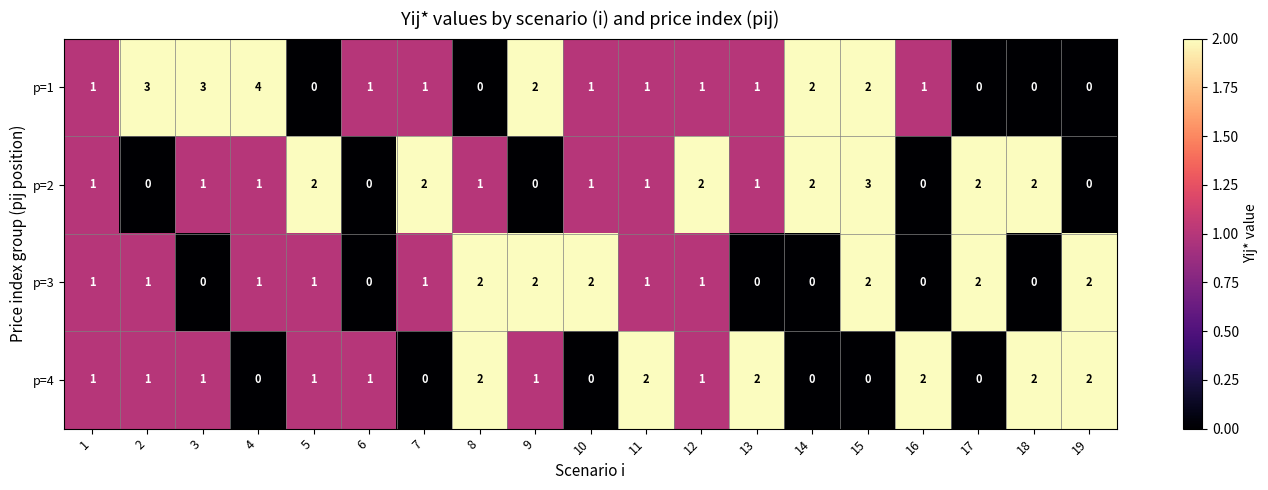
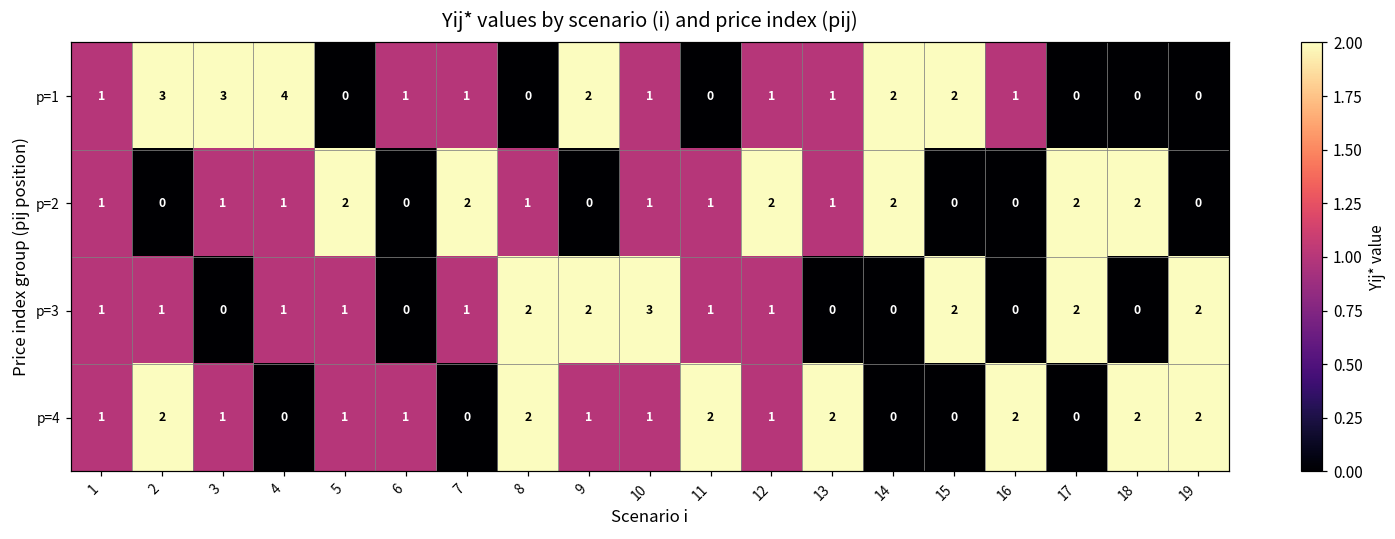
  {
    "p=1": {
      "1": 1,
      "2": 3,
      "3": 3,
      "4": 4,
      "5": 0,
      "6": 1,
      "7": 1,
      "8": 0,
      "9": 2,
      "10": 1,
-     "11": 1,
+     "11": 0,
      "12": 1,
      "13": 1,
      "14": 2,
      "15": 2,
      "16": 1,
      "17": 0,
      "18": 0,
      "19": 0
    },
    "p=2": {
      "1": 1,
      "2": 0,
      "3": 1,
      "4": 1,
      "5": 2,
      "6": 0,
      "7": 2,
      "8": 1,
      "9": 0,
      "10": 1,
      "11": 1,
      "12": 2,
      "13": 1,
      "14": 2,
-     "15": 3,
+     "15": 0,
      "16": 0,
      "17": 2,
      "18": 2,
      "19": 0
    },
    "p=3": {
      "1": 1,
      "2": 1,
      "3": 0,
      "4": 1,
      "5": 1,
      "6": 0,
      "7": 1,
      "8": 2,
      "9": 2,
-     "10": 2,
+     "10": 3,
      "11": 1,
      "12": 1,
      "13": 0,
      "14": 0,
      "15": 2,
      "16": 0,
      "17": 2,
      "18": 0,
      "19": 2
    },
    "p=4": {
      "1": 1,
-     "2": 1,
+     "2": 2,
      "3": 1,
      "4": 0,
      "5": 1,
      "6": 1,
      "7": 0,
      "8": 2,
      "9": 1,
-     "10": 0,
+     "10": 1,
      "11": 2,
      "12": 1,
      "13": 2,
      "14": 0,
      "15": 0,
      "16": 2,
      "17": 0,
      "18": 2,
      "19": 2
    }
  }
